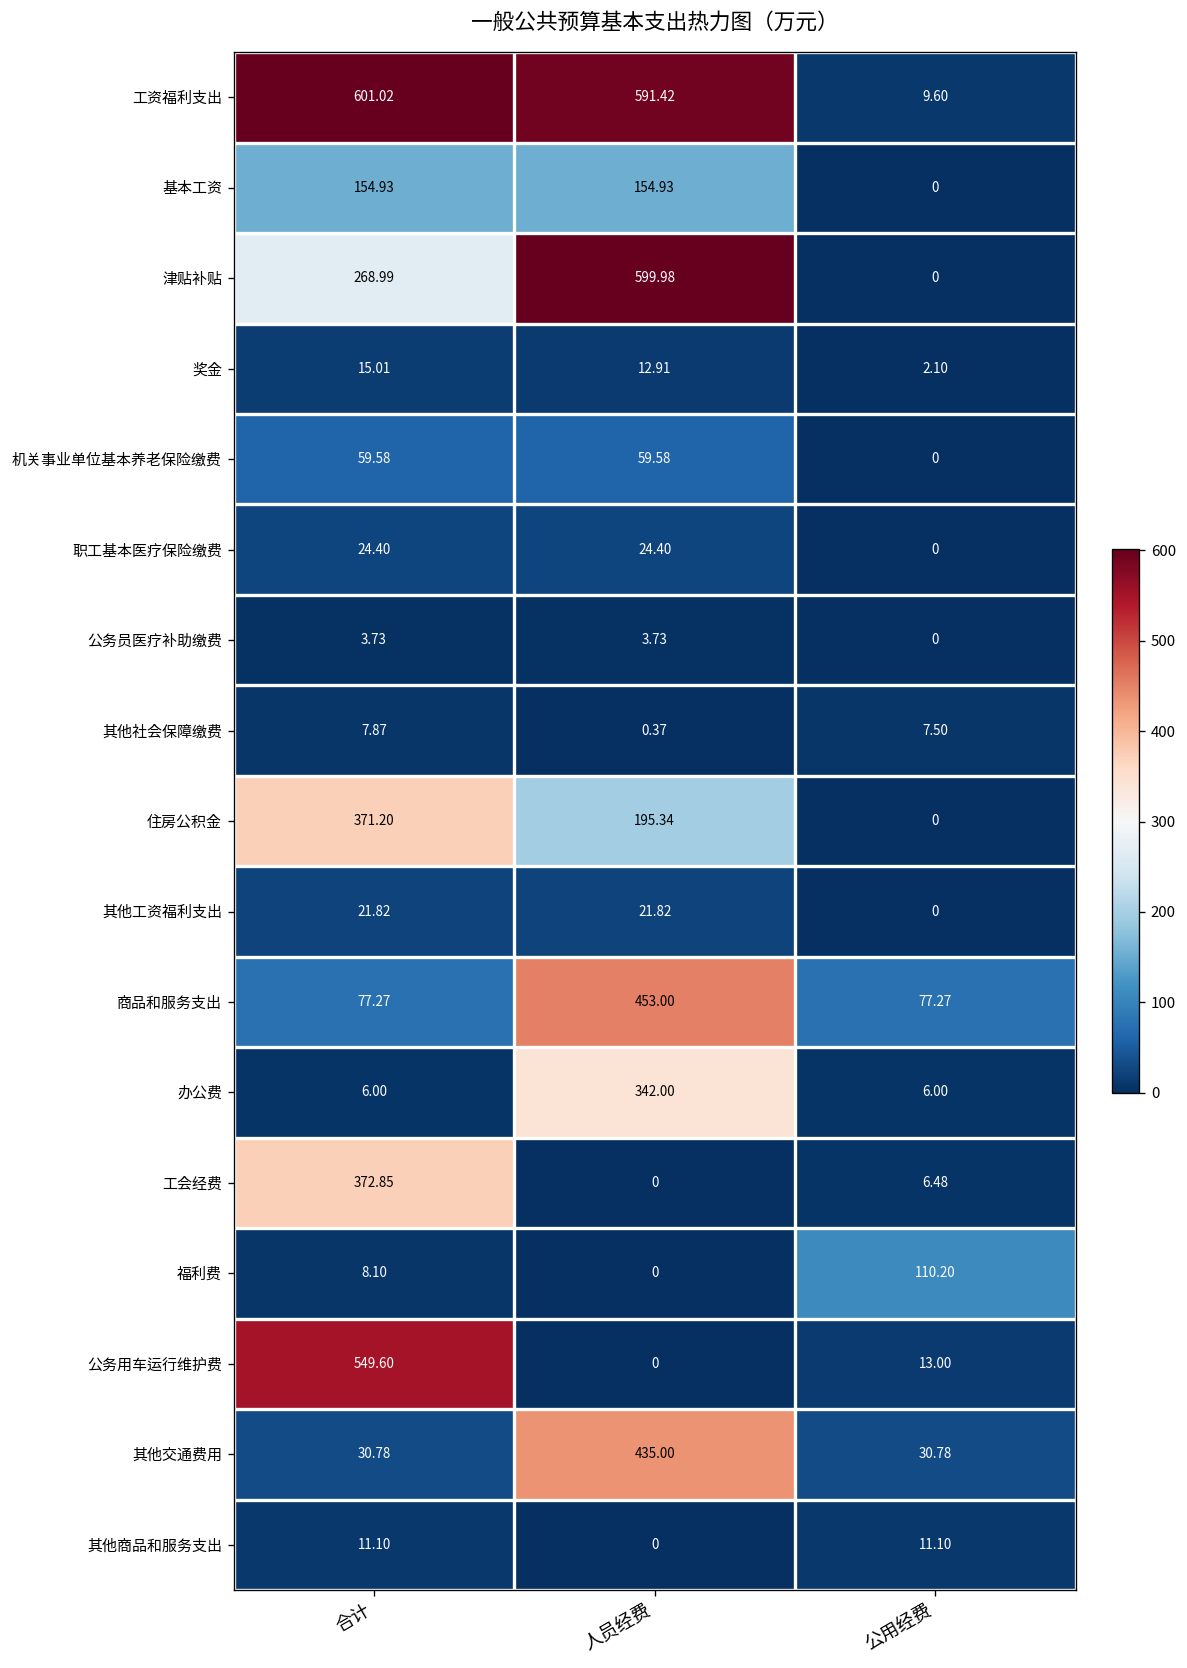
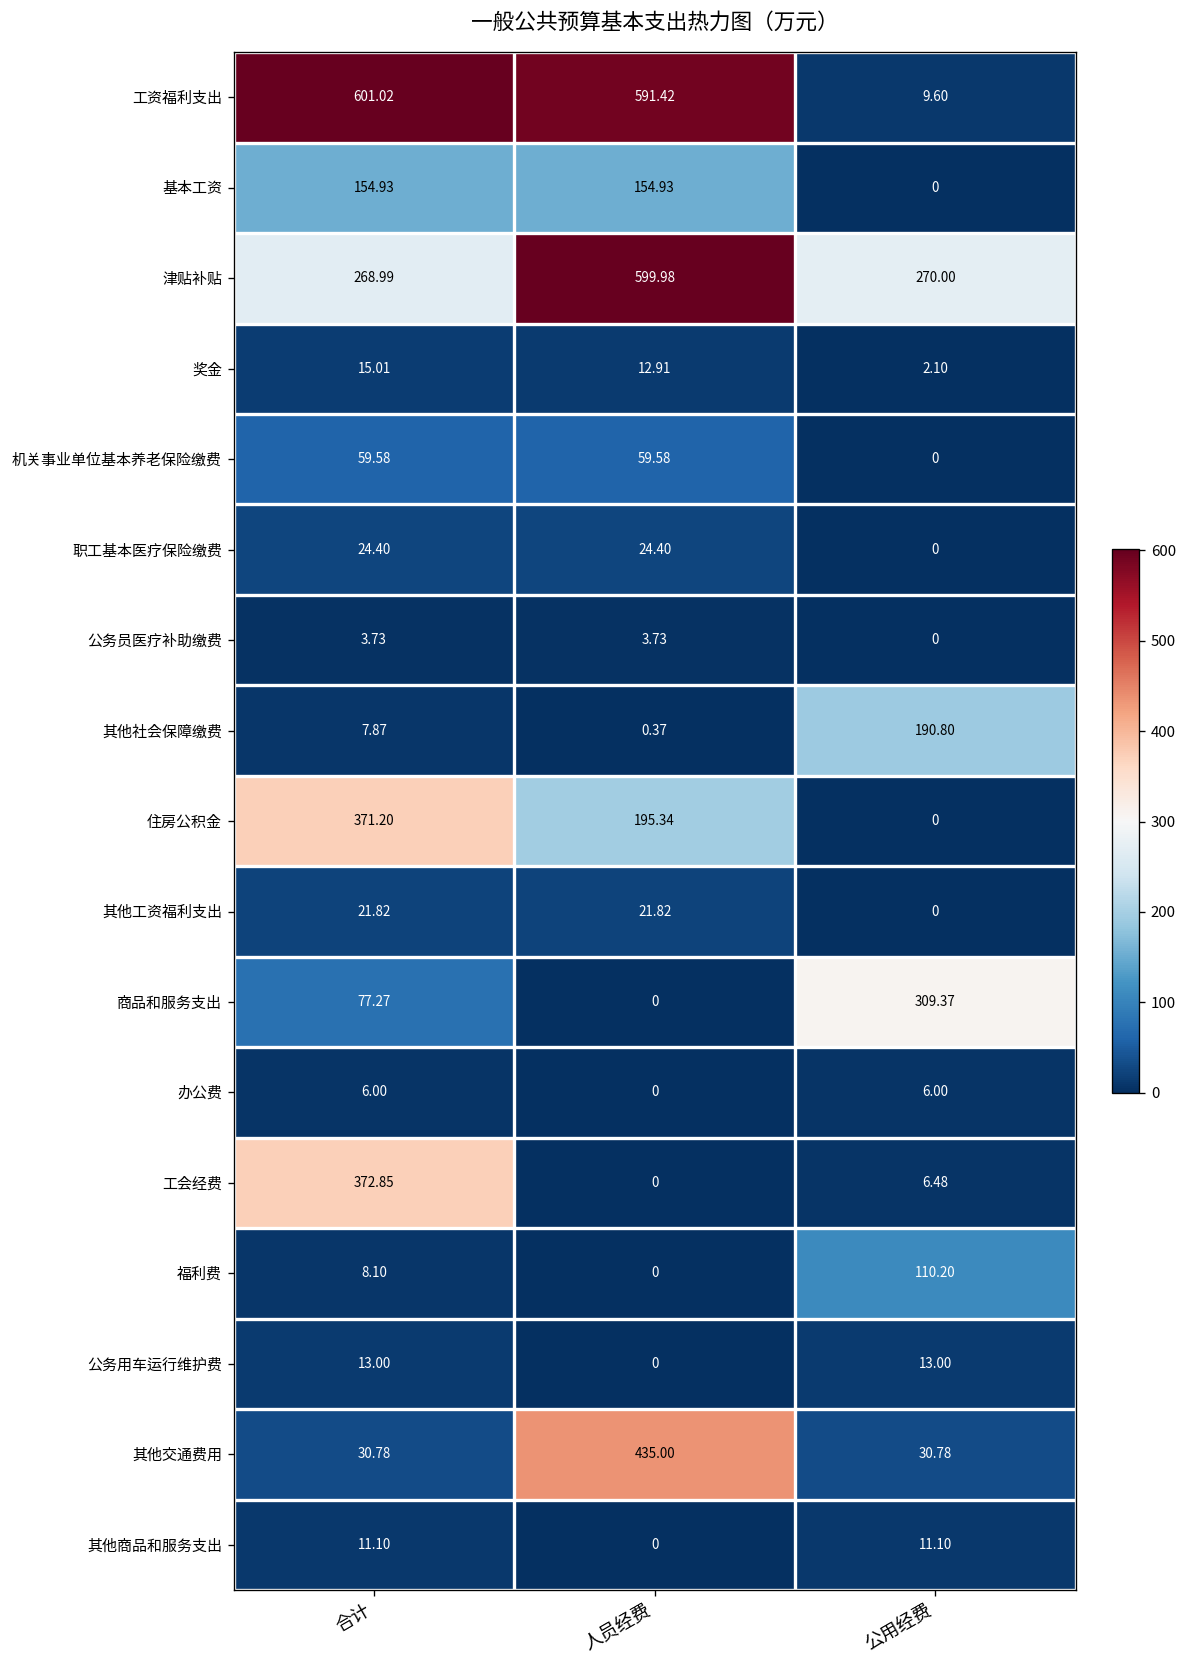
  {
    "工资福利支出": {
      "合计": 601.02,
      "人员经费": 591.42,
      "公用经费": 9.60
    },
    "基本工资": {
      "合计": 154.93,
      "人员经费": 154.93,
      "公用经费": 0
    },
    "津贴补贴": {
      "合计": 268.99,
      "人员经费": 599.98,
-     "公用经费": 0
+     "公用经费": 270.00
    },
    "奖金": {
      "合计": 15.01,
      "人员经费": 12.91,
      "公用经费": 2.10
    },
    "机关事业单位基本养老保险缴费": {
      "合计": 59.58,
      "人员经费": 59.58,
      "公用经费": 0
    },
    "职工基本医疗保险缴费": {
      "合计": 24.40,
      "人员经费": 24.40,
      "公用经费": 0
    },
    "公务员医疗补助缴费": {
      "合计": 3.73,
      "人员经费": 3.73,
      "公用经费": 0
    },
    "其他社会保障缴费": {
      "合计": 7.87,
      "人员经费": 0.37,
-     "公用经费": 7.50
+     "公用经费": 190.80
    },
    "住房公积金": {
      "合计": 371.20,
      "人员经费": 195.34,
      "公用经费": 0
    },
    "其他工资福利支出": {
      "合计": 21.82,
      "人员经费": 21.82,
      "公用经费": 0
    },
    "商品和服务支出": {
      "合计": 77.27,
-     "人员经费": 453.00,
-     "公用经费": 77.27
+     "人员经费": 0,
+     "公用经费": 309.37
    },
    "办公费": {
      "合计": 6.00,
-     "人员经费": 342.00,
+     "人员经费": 0,
      "公用经费": 6.00
    },
    "工会经费": {
      "合计": 372.85,
      "人员经费": 0,
      "公用经费": 6.48
    },
    "福利费": {
      "合计": 8.10,
      "人员经费": 0,
      "公用经费": 110.20
    },
    "公务用车运行维护费": {
-     "合计": 549.60,
+     "合计": 13.00,
      "人员经费": 0,
      "公用经费": 13.00
    },
    "其他交通费用": {
      "合计": 30.78,
      "人员经费": 435.00,
      "公用经费": 30.78
    },
    "其他商品和服务支出": {
      "合计": 11.10,
      "人员经费": 0,
      "公用经费": 11.10
    }
  }
